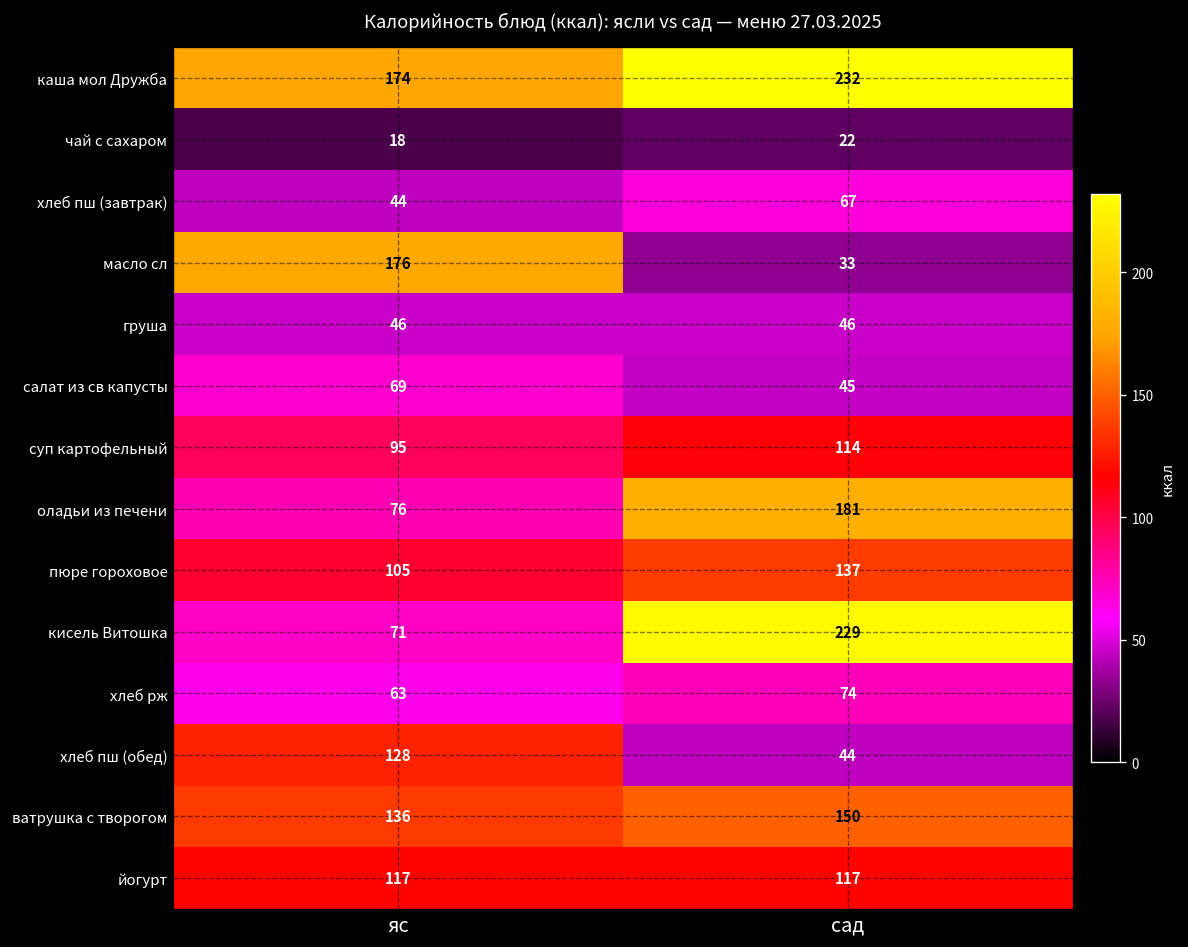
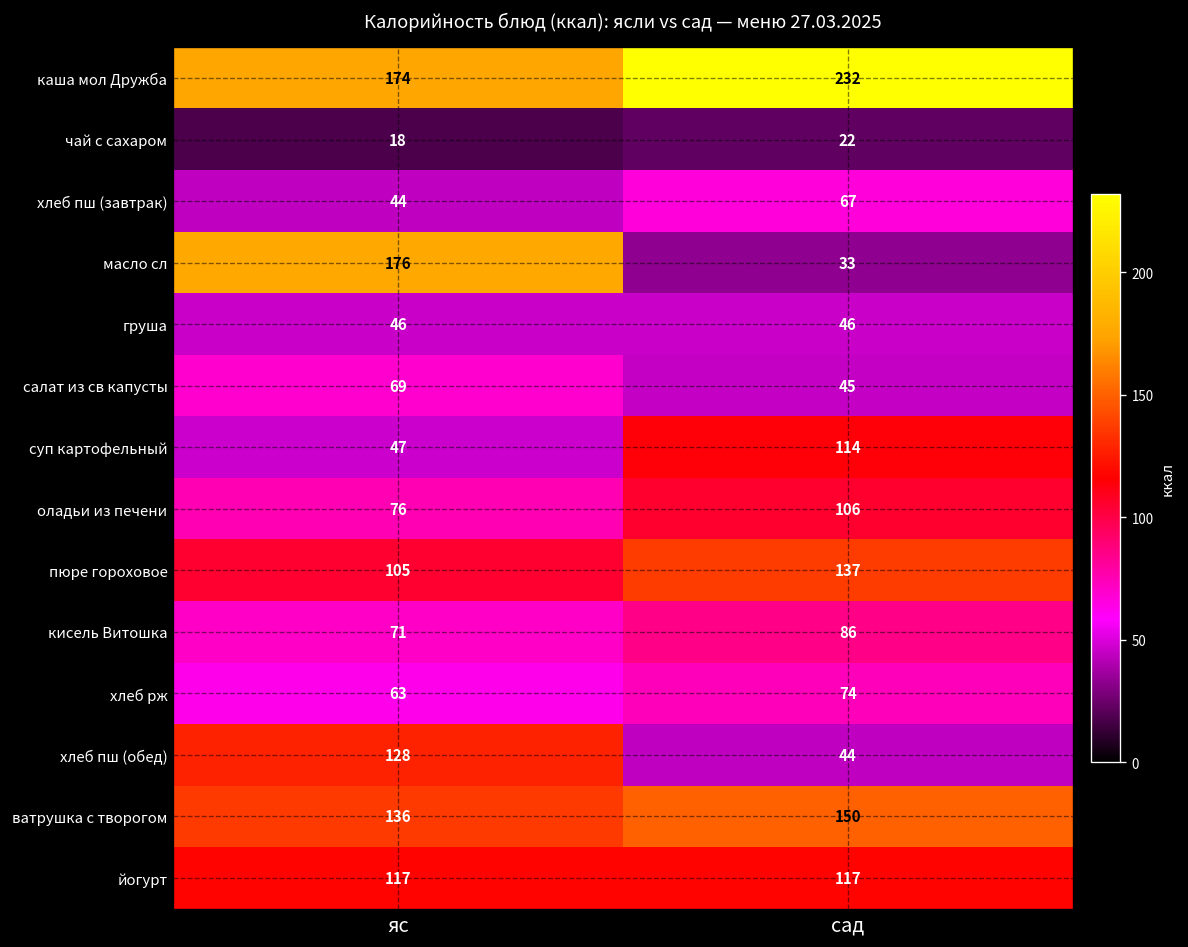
  {
    "каша мол Дружба": {
      "яс": 174,
      "сад": 232
    },
    "чай с сахаром": {
      "яс": 18,
      "сад": 22
    },
    "хлеб пш (завтрак)": {
      "яс": 44,
      "сад": 67
    },
    "масло сл": {
      "яс": 176,
      "сад": 33
    },
    "груша": {
      "яс": 46,
      "сад": 46
    },
    "салат из св капусты": {
      "яс": 69,
      "сад": 45
    },
    "суп картофельный": {
-     "яс": 95,
+     "яс": 47,
      "сад": 114
    },
    "оладьи из печени": {
      "яс": 76,
-     "сад": 181
+     "сад": 106
    },
    "пюре гороховое": {
      "яс": 105,
      "сад": 137
    },
    "кисель Витошка": {
      "яс": 71,
-     "сад": 229
+     "сад": 86
    },
    "хлеб рж": {
      "яс": 63,
      "сад": 74
    },
    "хлеб пш (обед)": {
      "яс": 128,
      "сад": 44
    },
    "ватрушка с творогом": {
      "яс": 136,
      "сад": 150
    },
    "йогурт": {
      "яс": 117,
      "сад": 117
    }
  }
